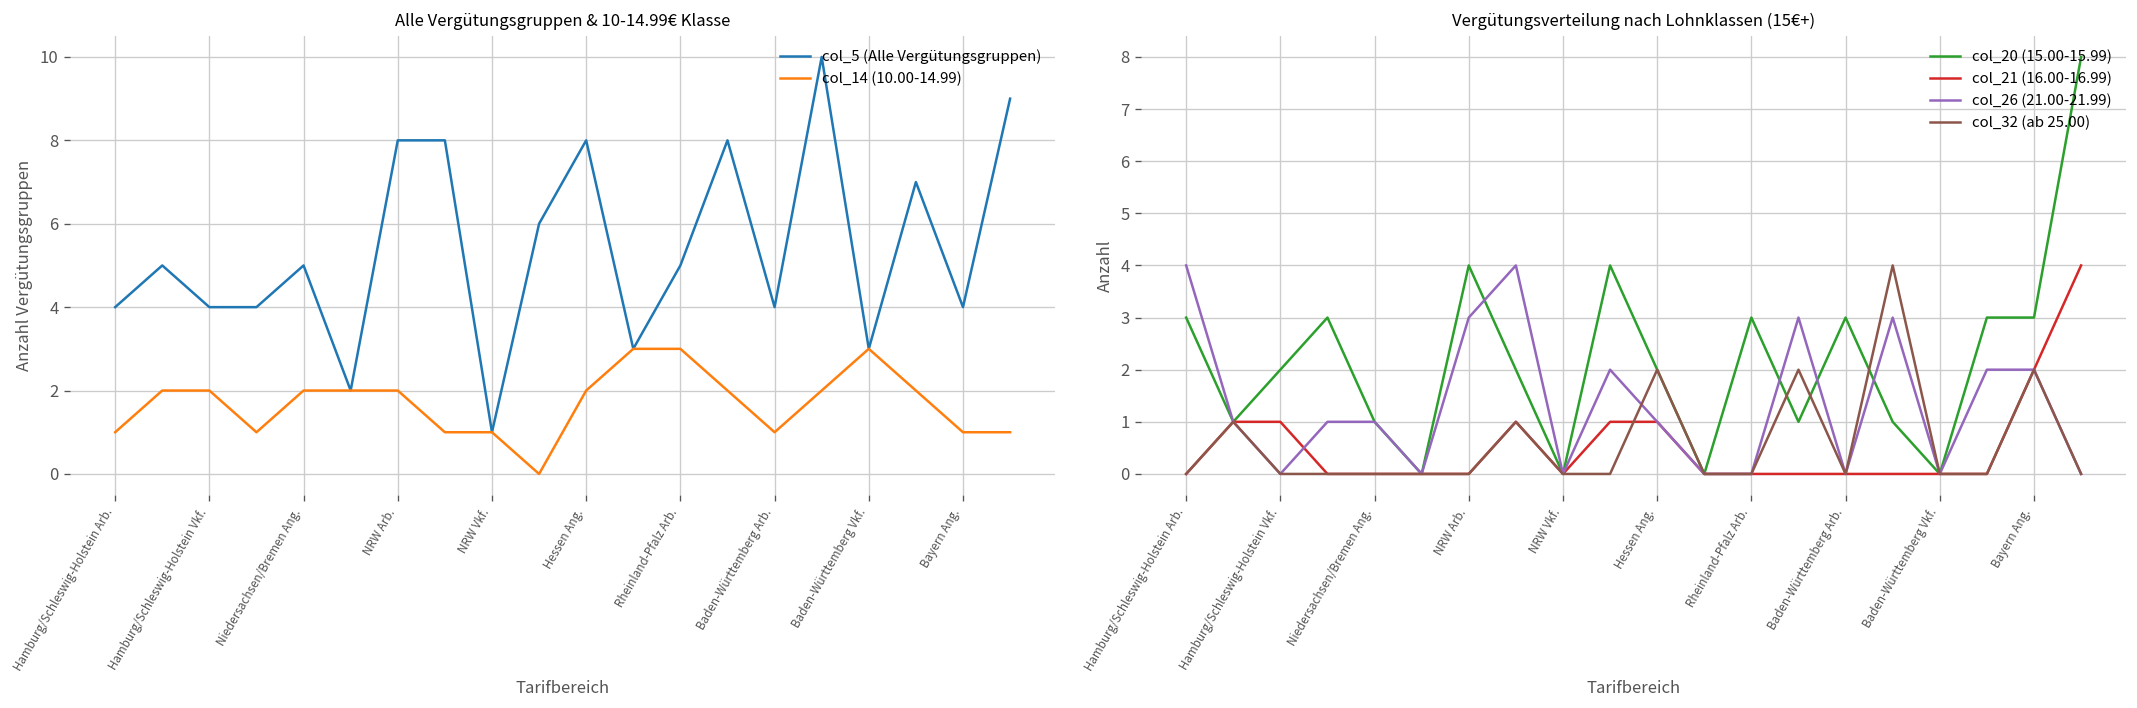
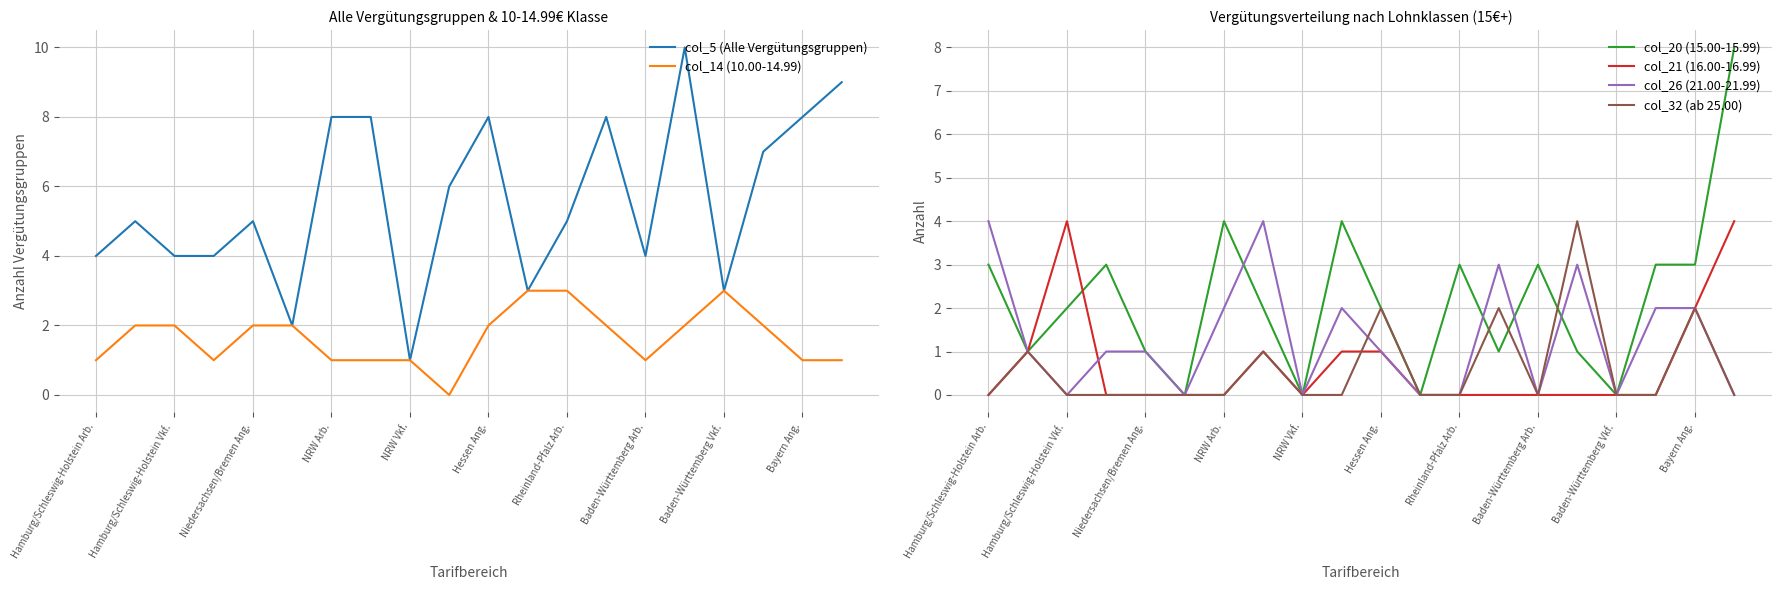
  {
    "Alle Vergütungsgruppen & 10-14.99€ Klasse": {
      "col_5 (Alle Vergütungsgruppen)": {
        "Hamburg/Schleswig-Holstein Arb.": 4,
        "Hamburg/Schleswig-Holstein Vkf.": 4,
        "Niedersachsen/Bremen Ang.": 5,
        "NRW Arb.": 8,
        "Hessen Ang.": 8,
        "Rheinland-Pfalz Arb.": 5,
        "Baden-Württemberg Arb.": 4,
-       "Bayern Ang.": 4
+       "Bayern Ang.": 8
      },
      "col_14 (10.00-14.99)": {
        "Hamburg/Schleswig-Holstein Arb.": 1,
        "Hamburg/Schleswig-Holstein Vkf.": 2,
        "Niedersachsen/Bremen Ang.": 2,
-       "NRW Arb.": 2,
+       "NRW Arb.": 1,
        "Hessen Ang.": 2,
        "Rheinland-Pfalz Arb.": 3,
        "Baden-Württemberg Arb.": 1,
        "Bayern Ang.": 1
      }
    },
    "Vergütungsverteilung nach Lohnklassen (15€+)": {
      "col_20 (15.00-15.99)": {
        "Hamburg/Schleswig-Holstein Arb.": 3,
        "Hamburg/Schleswig-Holstein Vkf.": 2,
        "NRW Arb.": 4,
        "Rheinland-Pfalz Arb.": 3,
        "Baden-Württemberg Arb.": 3,
        "Bayern Ang.": 3
      },
      "col_21 (16.00-16.99)": {
-       "Hamburg/Schleswig-Holstein Vkf.": 1
+       "Hamburg/Schleswig-Holstein Vkf.": 4
      },
      "col_26 (21.00-21.99)": {
        "Hamburg/Schleswig-Holstein Arb.": 4,
-       "NRW Arb.": 3
+       "NRW Arb.": 2
      }
    }
  }
